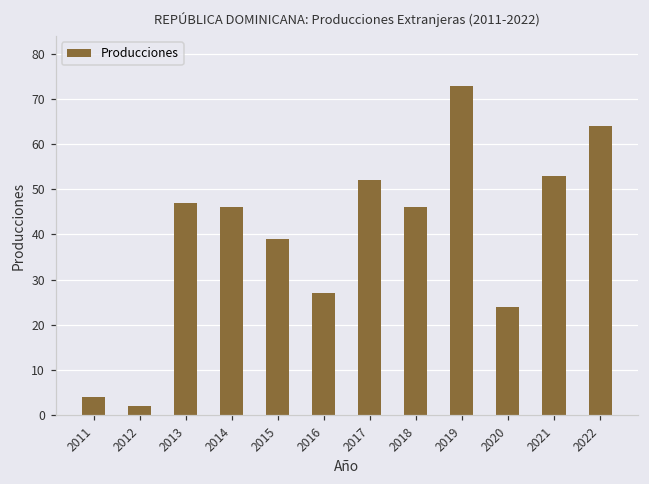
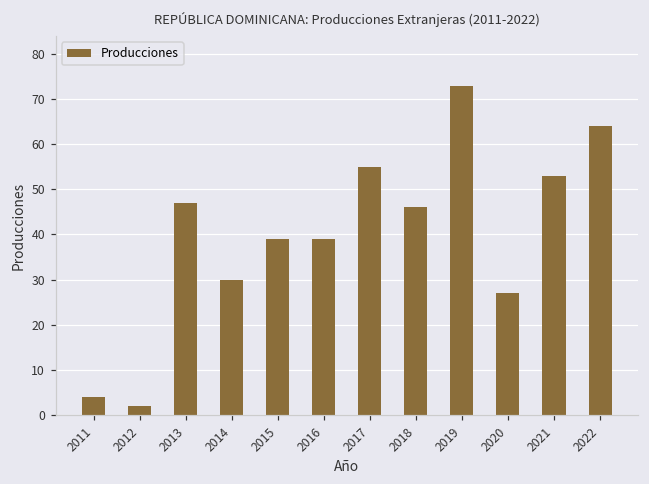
  {
    "2011": 4,
    "2012": 2,
    "2013": 47,
-   "2014": 46,
+   "2014": 30,
    "2015": 39,
-   "2016": 27,
-   "2017": 52,
+   "2016": 39,
+   "2017": 55,
    "2018": 46,
    "2019": 73,
-   "2020": 24,
+   "2020": 27,
    "2021": 53,
    "2022": 64
  }
